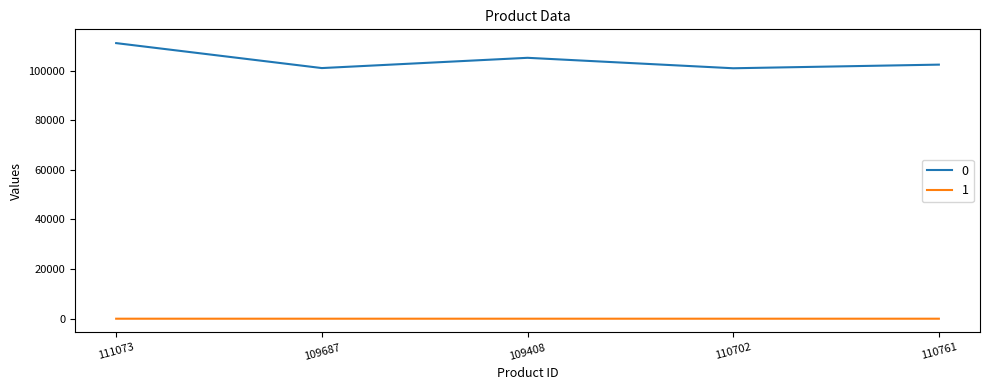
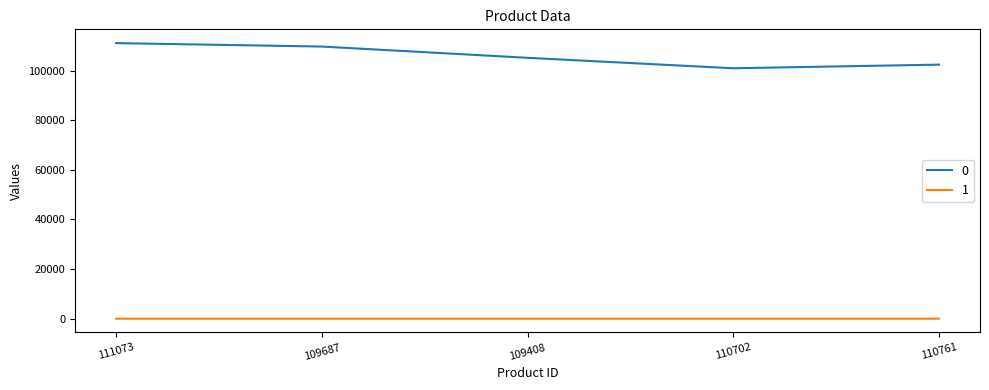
  {
    "0": {
      "111073": 111000,
-     "109687": 101000,
+     "109687": 110000,
      "109408": 105000,
      "110702": 101000,
      "110761": 102000
    },
    "1": {
      "111073": 0,
      "109687": 0,
      "109408": 0,
      "110702": 0,
      "110761": 0
    }
  }
